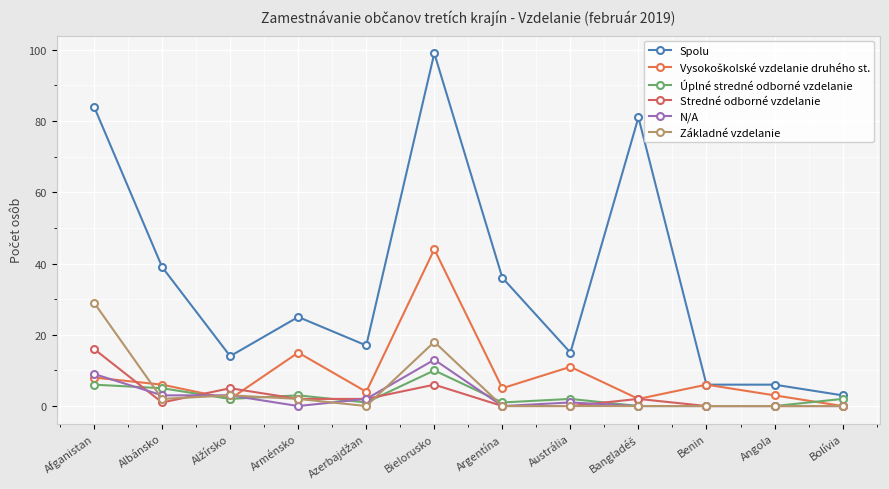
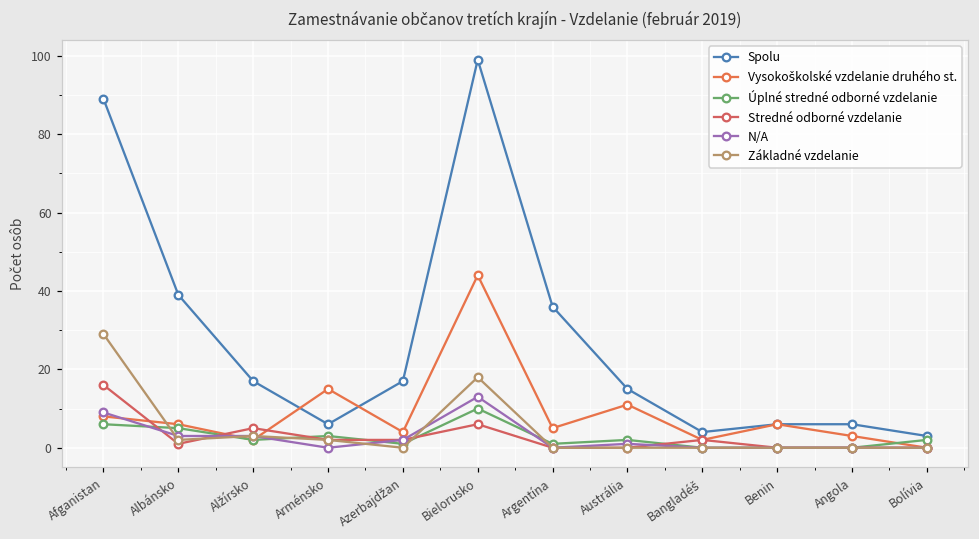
  {
    "Spolu": {
-     "Afganistan": 84,
+     "Afganistan": 89,
      "Albánsko": 39,
-     "Alžírsko": 14,
-     "Arménsko": 25,
+     "Alžírsko": 17,
+     "Arménsko": 6,
      "Azerbajdžan": 17,
      "Bielorusko": 99,
      "Argentína": 36,
      "Austrália": 15,
-     "Bangladéš": 81,
+     "Bangladéš": 4,
      "Angola": 6,
      "Bolívia": 3
    },
    "Úplné stredné odborné vzdelanie": {
      "Afganistan": 6,
      "Albánsko": 5,
      "Arménsko": 3,
      "Azerbajdžan": 1,
      "Bielorusko": 10,
      "Argentína": 1,
      "Austrália": 2,
      "Bolívia": 2
    },
    "N/A": {
      "Afganistan": 9,
      "Albánsko": 3,
      "Arménsko": 0,
      "Bielorusko": 13,
      "Austrália": 1
    },
    "Základné vzdelanie": {
      "Afganistan": 29,
      "Albánsko": 2,
      "Azerbajdžan": 0,
      "Bielorusko": 18
    }
  }
